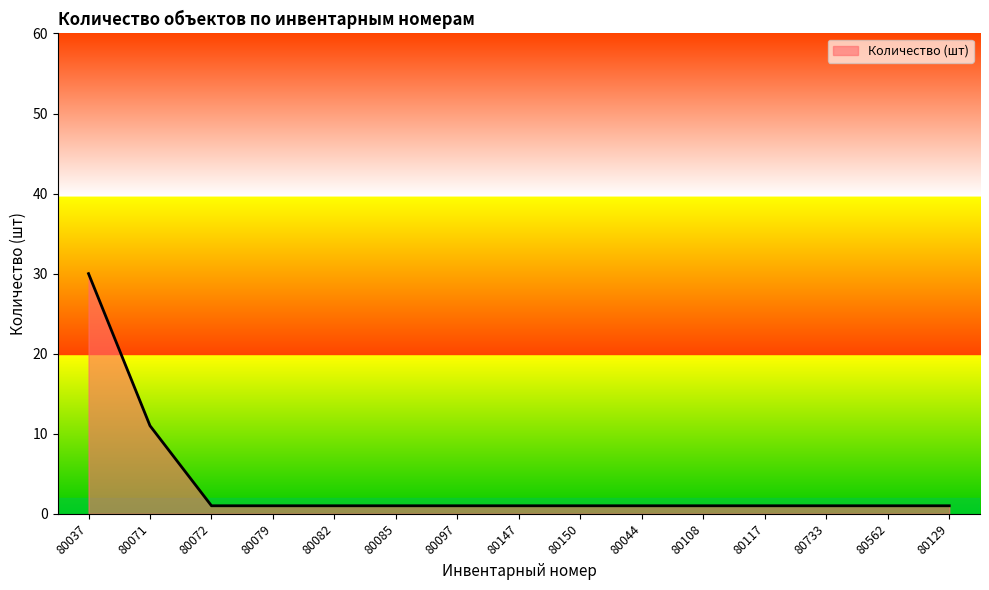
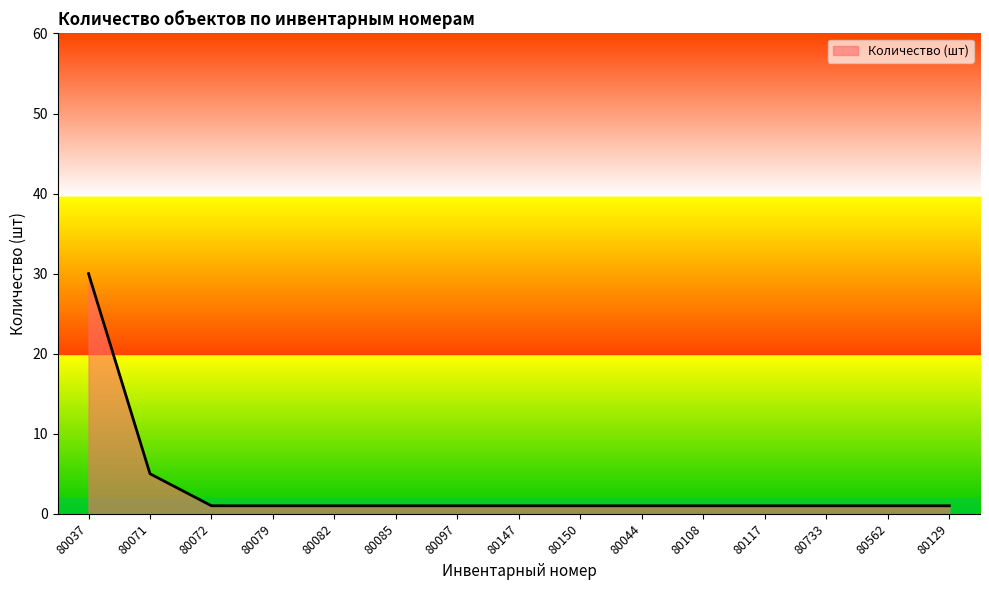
  {
    "80037": 30,
-   "80071": 11
+   "80071": 5
  }
